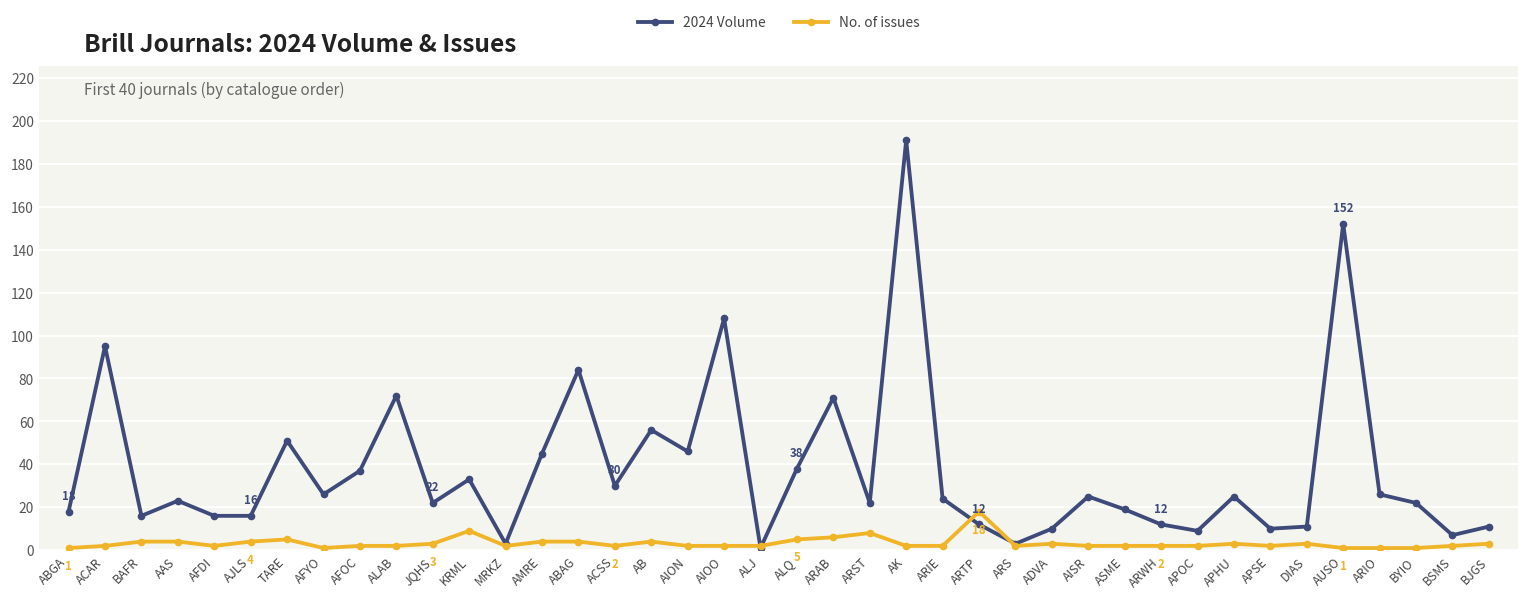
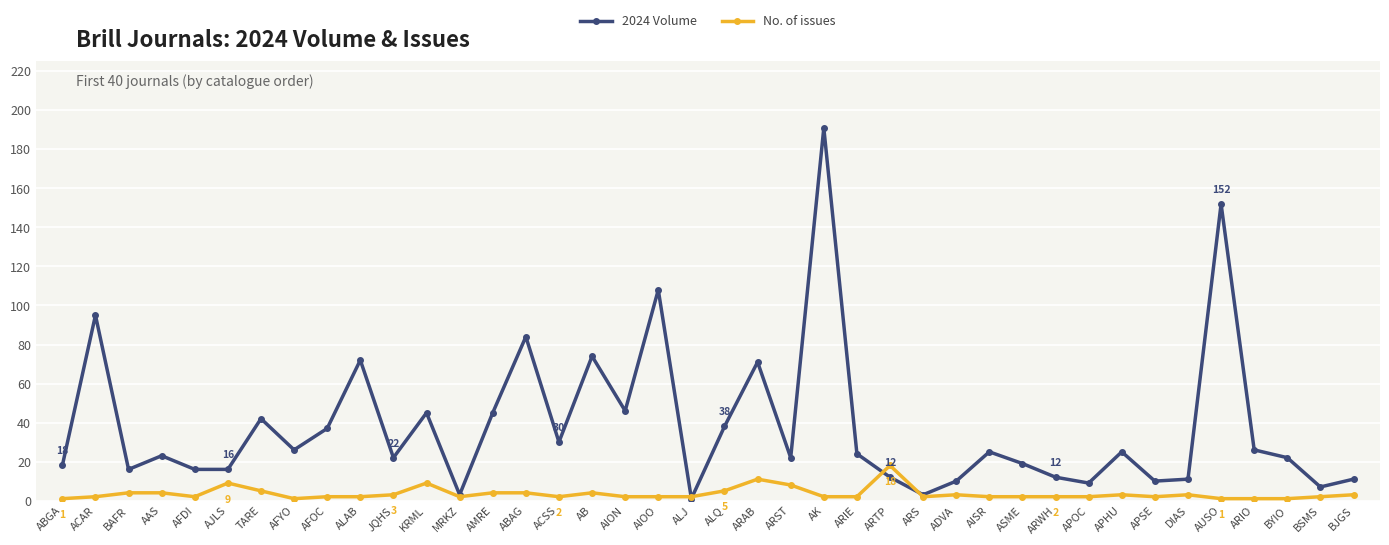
  {
    "2024 Volume": {
      "ACAR": 95,
      "BAFR": 16,
      "AAS": 23,
-     "TARE": 51,
+     "TARE": 42,
      "AFYO": 26,
      "AFOC": 37,
      "ALAB": 72,
-     "KRML": 33,
+     "KRML": 45,
      "AMRE": 45,
      "ABAG": 84,
      "ACSS": 30,
-     "AB": 56,
+     "AB": 74,
      "AION": 46,
      "AIOO": 108,
      "ARAB": 71,
      "ARST": 22,
      "AK": 191,
      "ARIE": 24,
      "ADVA": 10,
      "AISR": 25,
      "ASME": 19,
      "APOC": 9,
      "APHU": 25,
      "APSE": 10,
      "DIAS": 11,
      "ARIO": 26,
      "BYIO": 22,
      "BSMS": 7,
      "BJGS": 11
    },
    "No. of issues": {
      "ABGA": 1,
-     "AJLS": 4,
+     "AJLS": 9,
      "JQHS": 3,
      "ACSS": 2,
      "ALQ": 5,
-     "ARAB": 6,
+     "ARAB": 11,
      "ARWH": 2,
      "AUSO": 1
    }
  }
